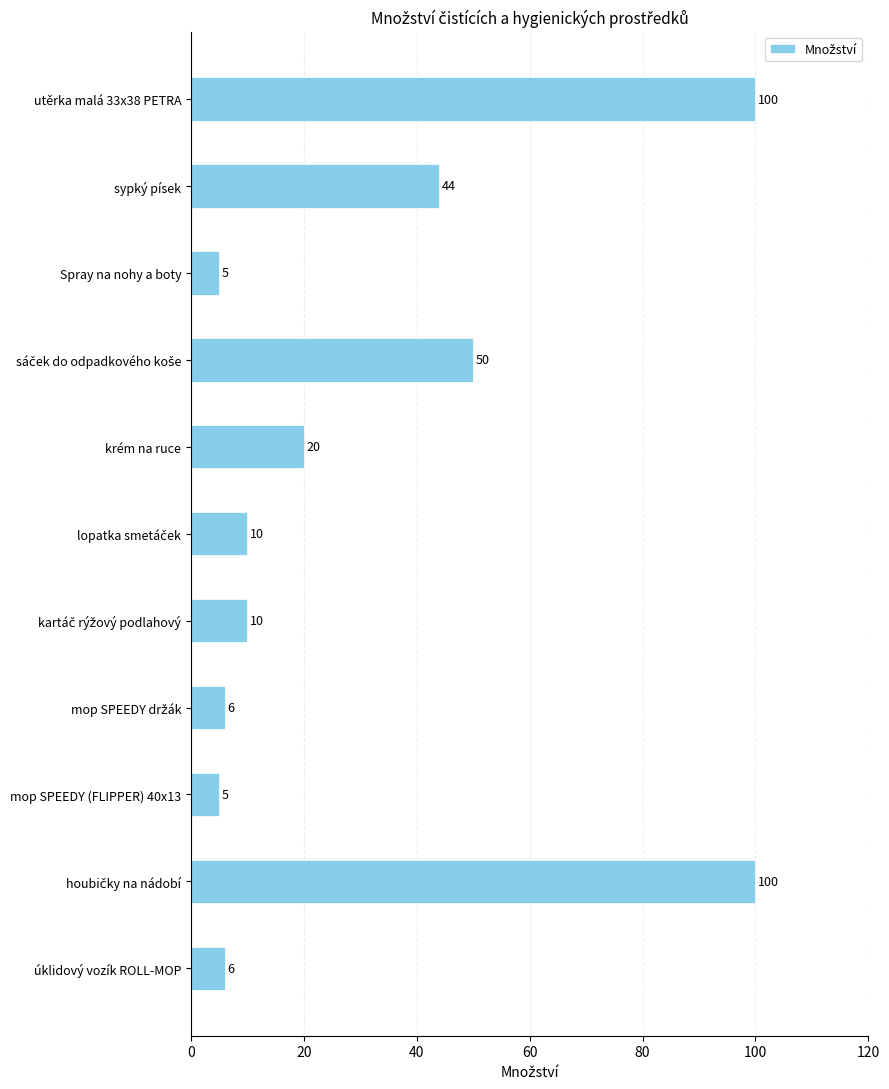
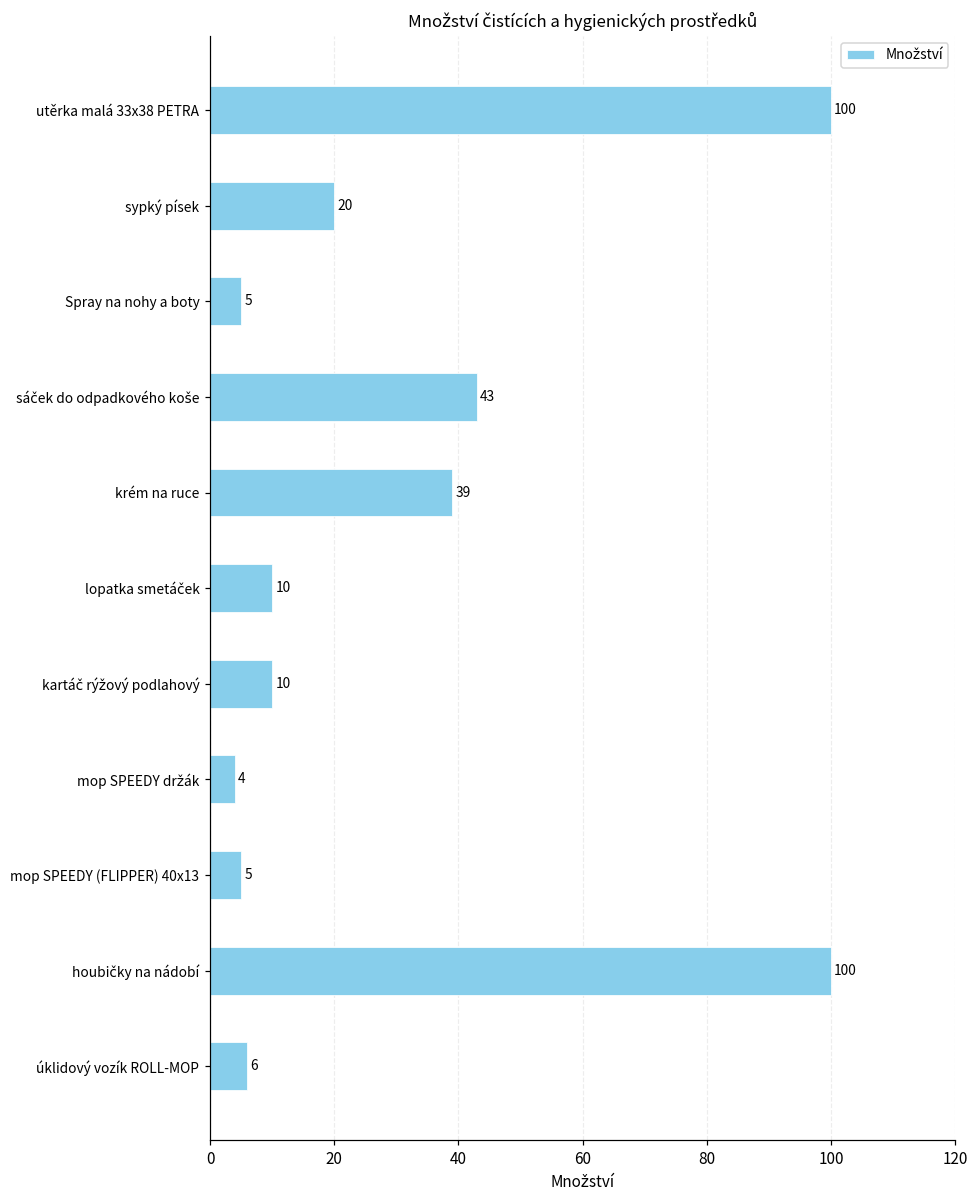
  {
    "utěrka malá 33x38 PETRA": 100,
-   "sypký písek": 44,
+   "sypký písek": 20,
    "Spray na nohy a boty": 5,
-   "sáček do odpadkového koše": 50,
-   "krém na ruce": 20,
+   "sáček do odpadkového koše": 43,
+   "krém na ruce": 39,
    "lopatka smetáček": 10,
    "kartáč rýžový podlahový": 10,
-   "mop SPEEDY držák": 6,
+   "mop SPEEDY držák": 4,
    "mop SPEEDY (FLIPPER) 40x13": 5,
    "houbičky na nádobí": 100,
    "úklidový vozík ROLL-MOP": 6
  }
